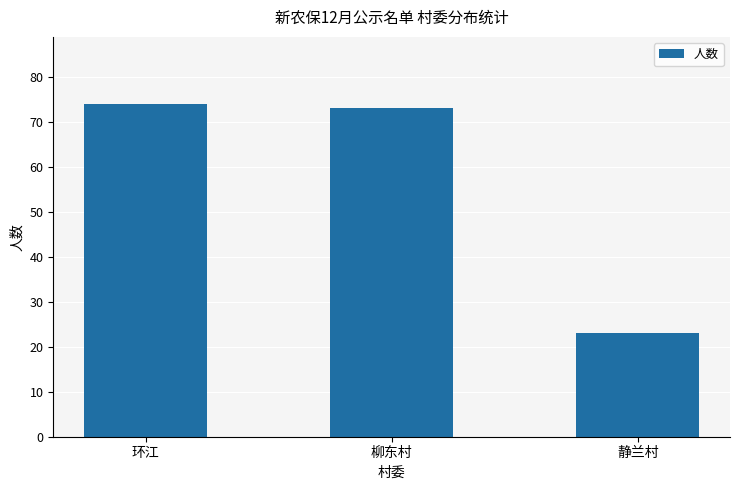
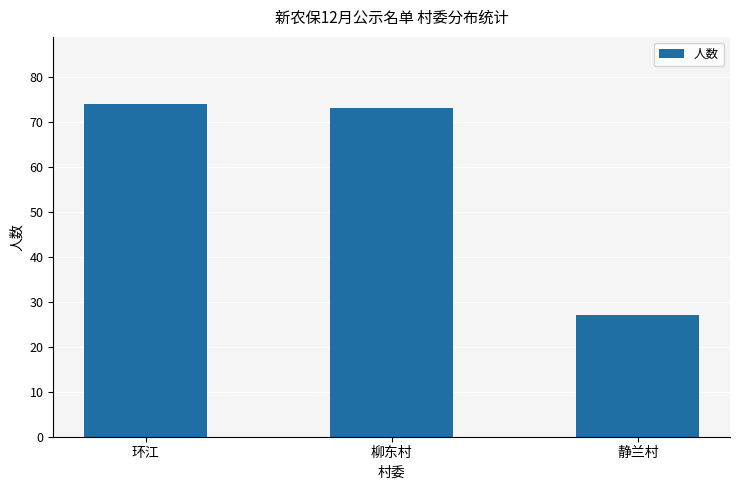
  {
    "环江": 74,
    "柳东村": 73,
-   "静兰村": 23
+   "静兰村": 27
  }
